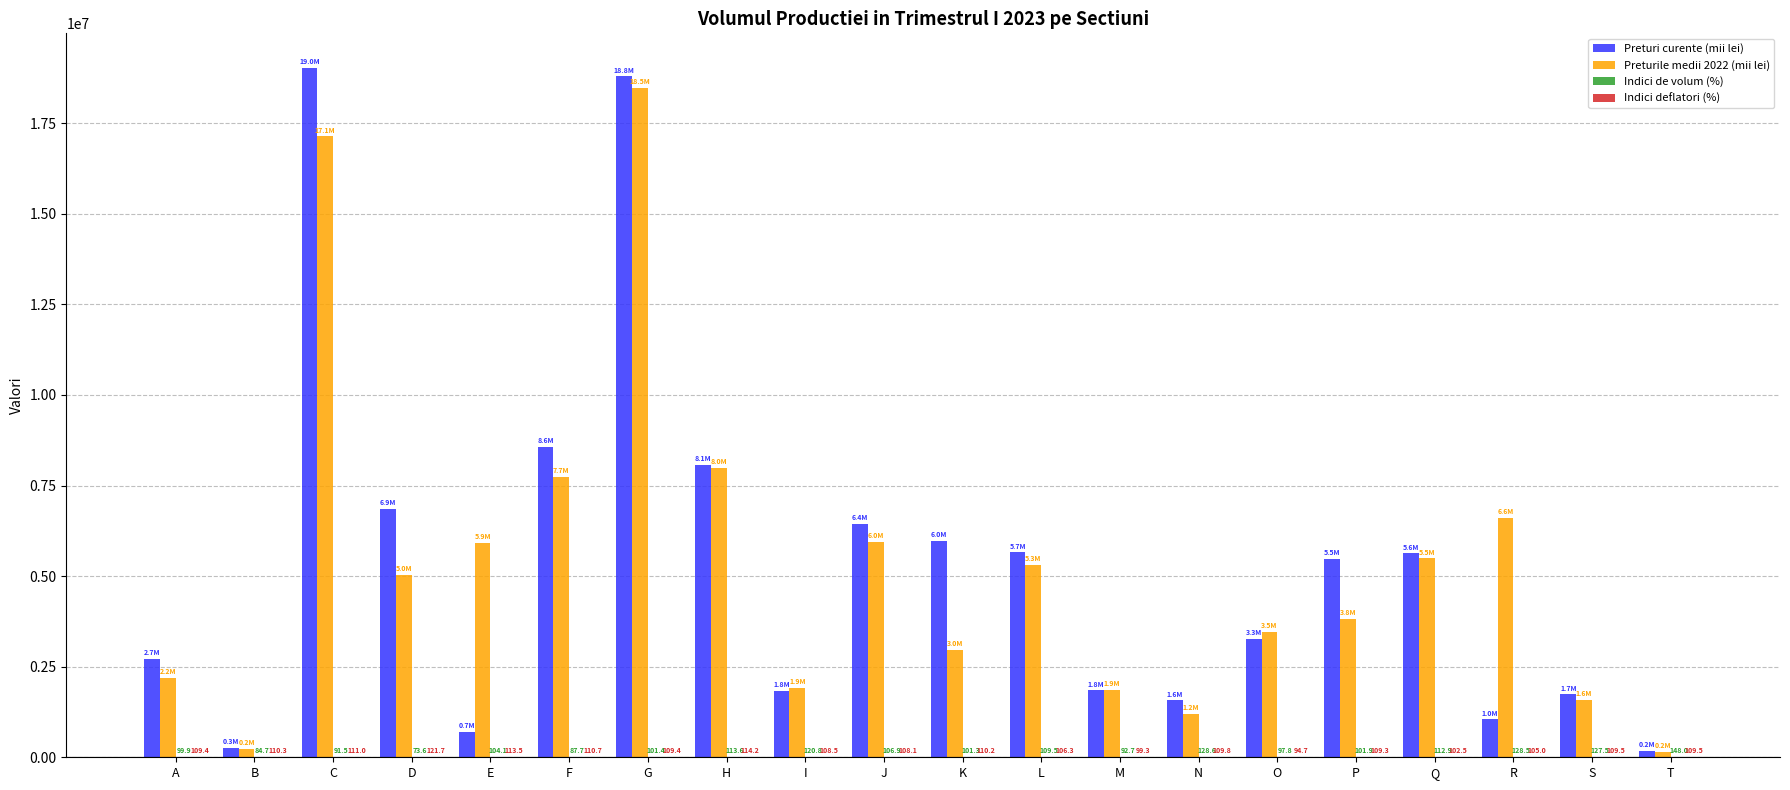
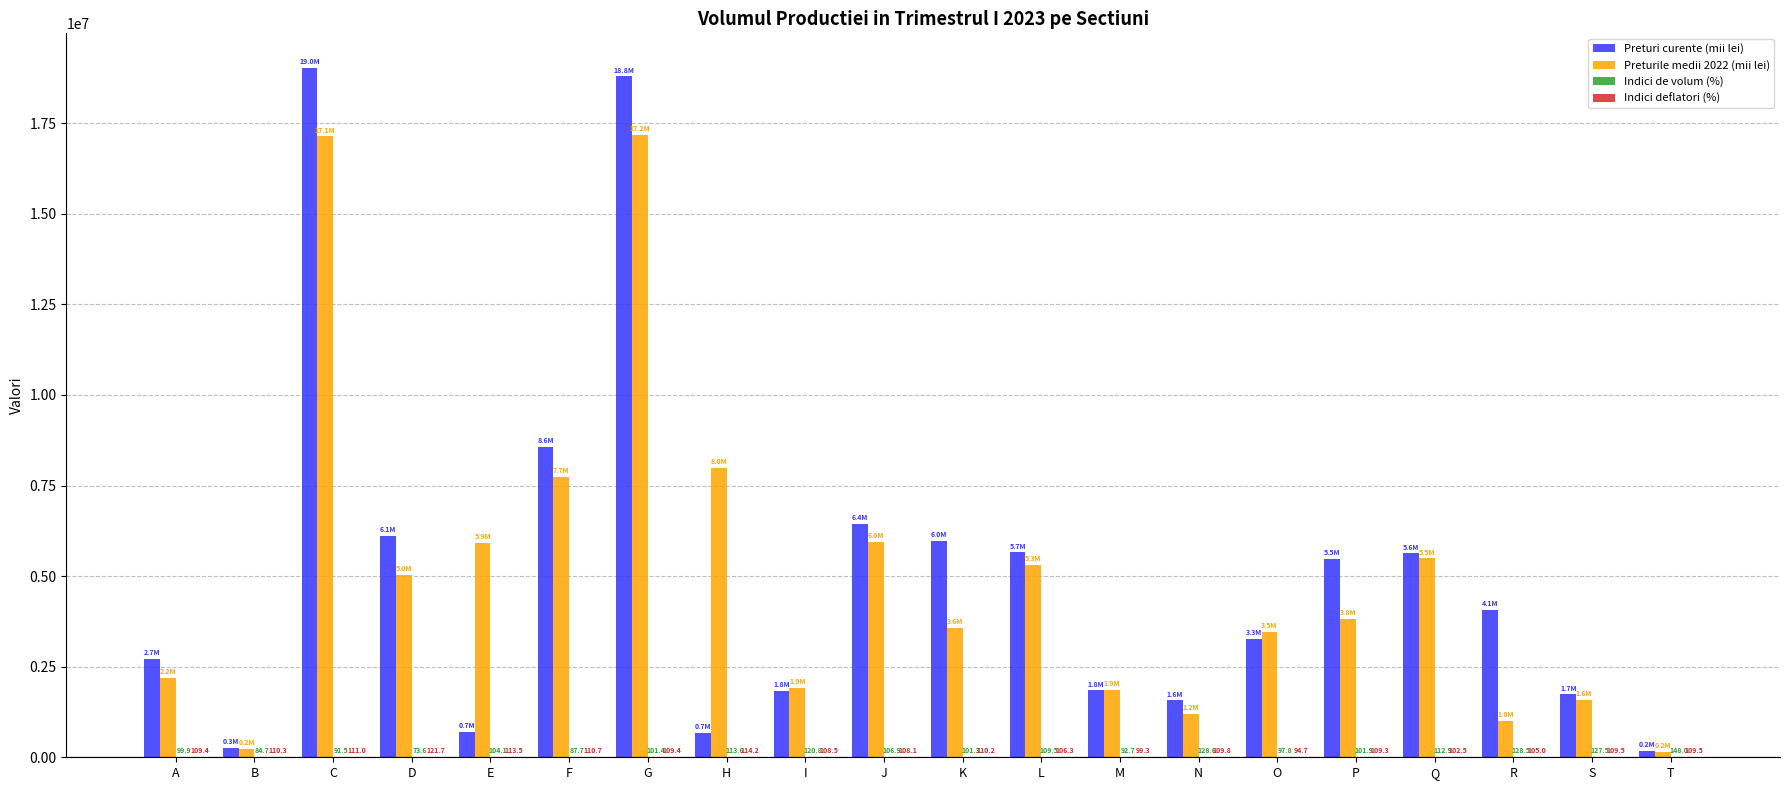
  {
    "Preturi curente (mii lei)": {
      "A": "2.7M",
      "B": "0.3M",
      "C": "19.0M",
-     "D": "6.9M",
+     "D": "6.1M",
      "E": "0.7M",
      "F": "8.6M",
      "G": "18.8M",
-     "H": "8.1M",
+     "H": "0.7M",
      "I": "1.8M",
      "J": "6.4M",
      "K": "6.0M",
      "L": "5.7M",
      "M": "1.8M",
      "N": "1.6M",
      "O": "3.3M",
      "P": "5.5M",
      "Q": "5.6M",
-     "R": "1.0M",
+     "R": "4.1M",
      "S": "1.7M",
      "T": "0.2M"
    },
    "Preturile medii 2022 (mii lei)": {
      "A": "2.2M",
      "B": "0.2M",
      "C": "17.1M",
      "D": "5.0M",
      "E": "5.9M",
      "F": "7.7M",
-     "G": "18.5M",
+     "G": "17.2M",
      "H": "8.0M",
      "I": "1.9M",
      "J": "6.0M",
-     "K": "3.0M",
+     "K": "3.6M",
      "L": "5.3M",
      "M": "1.9M",
      "N": "1.2M",
      "O": "3.5M",
      "P": "3.8M",
      "Q": "5.5M",
-     "R": "6.6M",
+     "R": "1.0M",
      "S": "1.6M",
      "T": "0.2M"
    },
    "Indici de volum (%)": {
      "A": "99.9",
      "B": "84.7",
      "C": "91.5",
      "D": "73.6",
      "F": "87.7",
      "M": "92.7",
      "O": "97.8"
    },
    "Indici deflatori (%)": {
      "A": "109.4",
      "B": "110.3",
      "C": "111.0",
      "D": "121.7",
      "F": "110.7",
      "M": "99.3",
      "O": "94.7"
    }
  }
